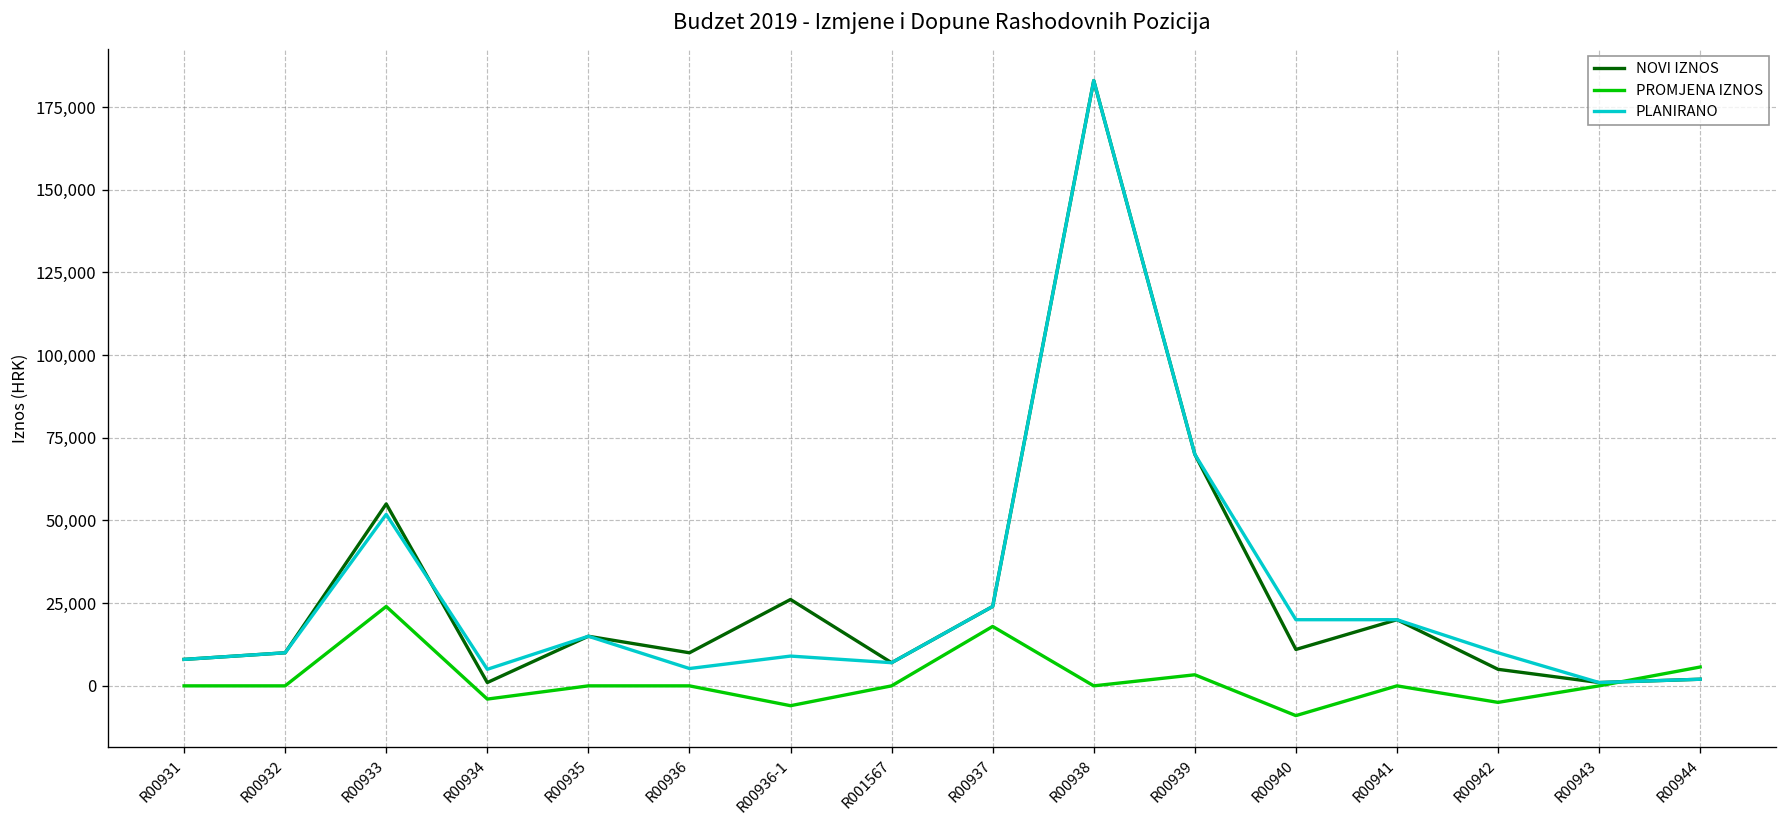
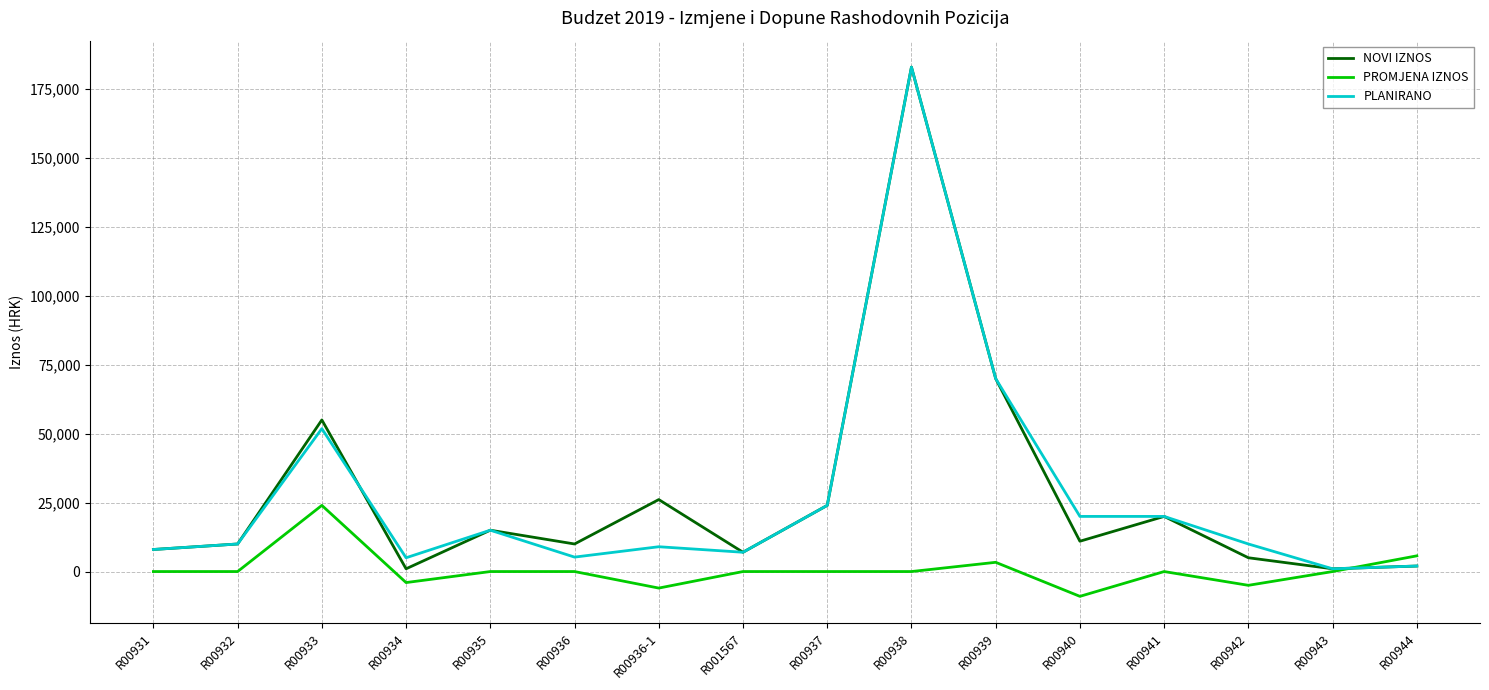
  {
    "NOVI IZNOS": {
      "R00933": "55,000",
      "R00934": "1,000",
      "R00936": "10,000",
      "R00936-1": "26,000",
      "R00940": "11,000",
      "R00942": "5,000"
    },
    "PROMJENA IZNOS": {
      "R00931": "0",
      "R00932": "0",
      "R00933": "24,000",
      "R00934": "-4,000",
      "R00935": "0",
      "R00936": "0",
      "R00936-1": "-6,000",
      "R001567": "0",
-     "R00937": "18,000",
+     "R00937": "0",
      "R00938": "0",
      "R00939": "3,000",
      "R00940": "-9,000",
      "R00941": "0",
      "R00942": "-5,000",
      "R00943": "0",
      "R00944": "6,000"
    },
    "PLANIRANO": {
      "R00933": "52,000",
      "R00934": "5,000",
      "R00936": "5,000",
      "R00936-1": "9,000",
      "R00940": "20,000",
      "R00942": "10,000"
    }
  }
